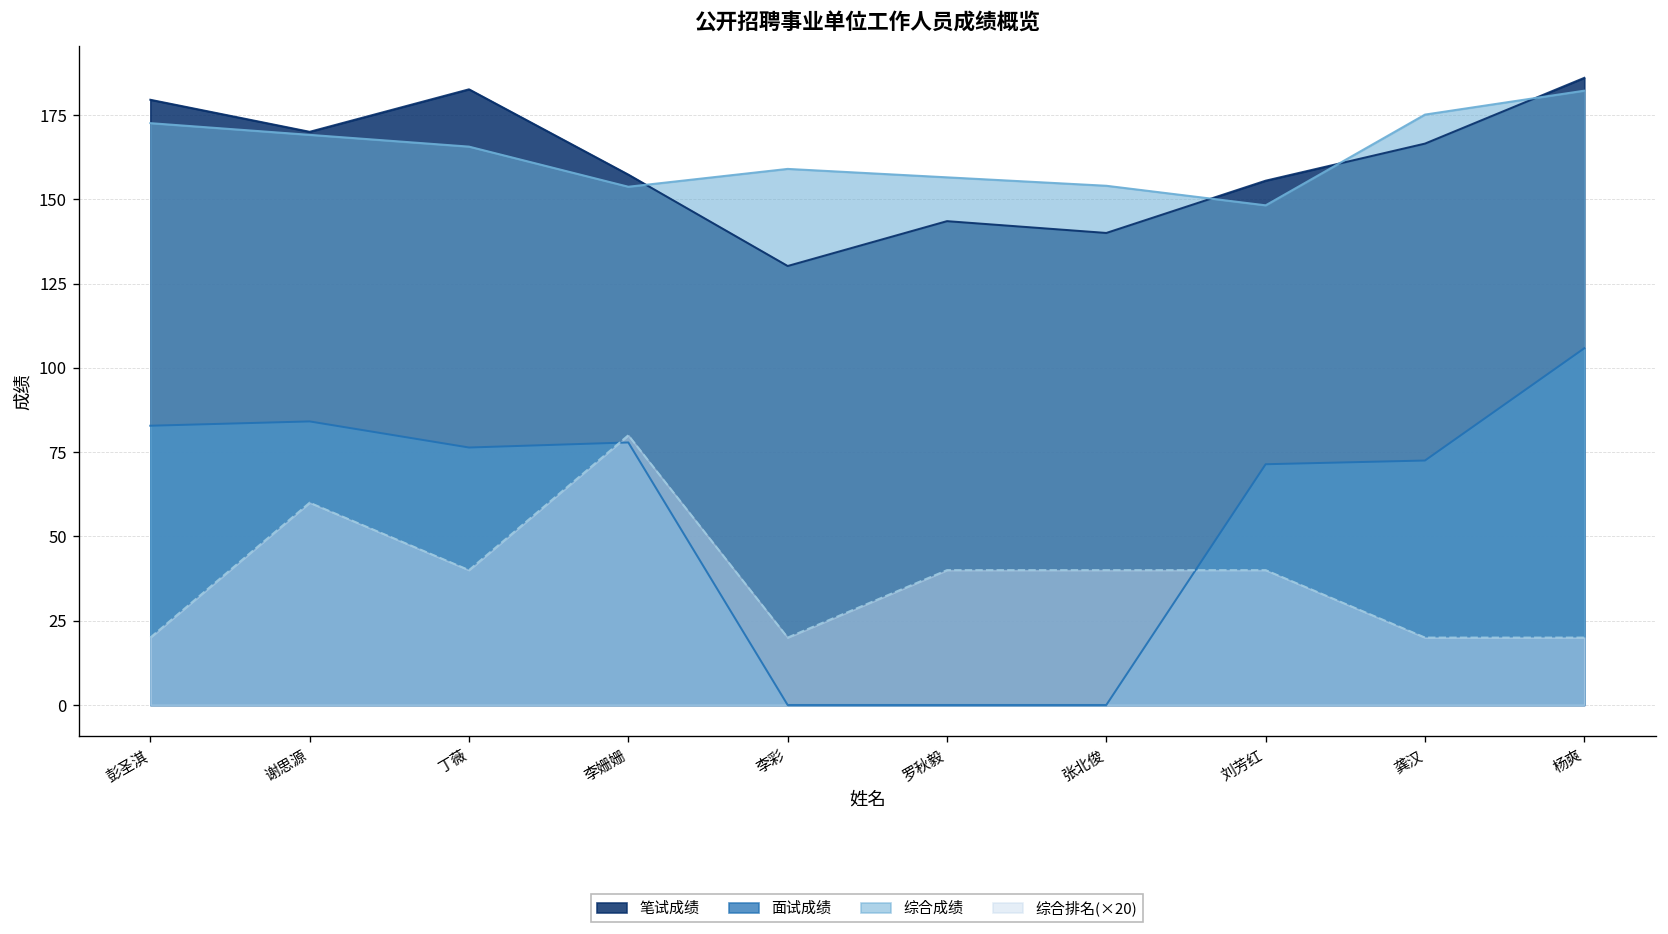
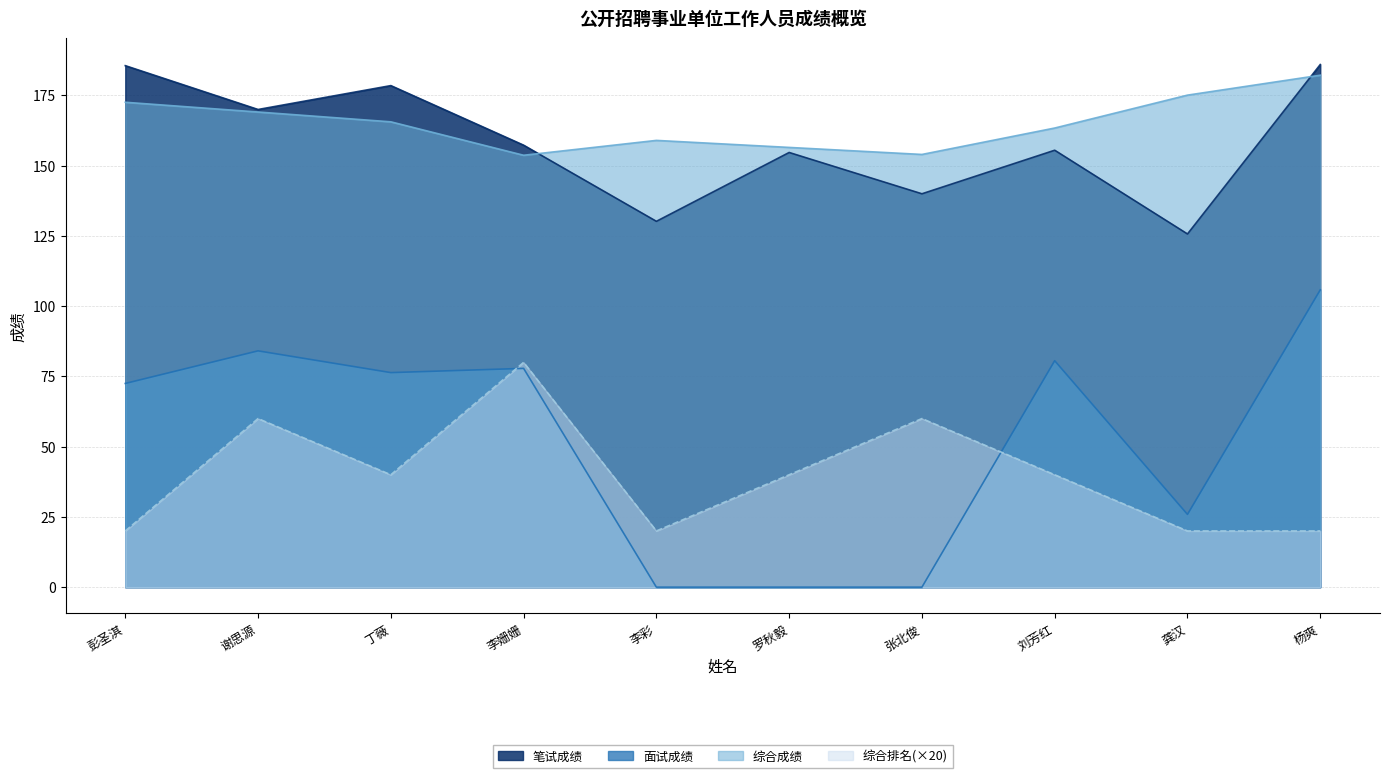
  {
    "笔试成绩": {
-     "彭圣淇": 180,
-     "丁薇": 183,
+     "彭圣淇": 186,
+     "丁薇": 179,
      "李姗姗": 157,
      "李彩": 130,
-     "罗秋毅": 144,
+     "罗秋毅": 155,
      "张北俊": 140,
      "刘芳红": 156,
-     "龚汉": 167,
+     "龚汉": 126,
      "杨爽": 186
    },
    "面试成绩": {
-     "彭圣淇": 83,
+     "彭圣淇": 73,
      "谢思源": 84,
      "丁薇": 76,
      "李姗姗": 78,
      "李彩": 0,
      "罗秋毅": 0,
      "张北俊": 0,
-     "刘芳红": 71,
-     "龚汉": 73,
+     "刘芳红": 81,
+     "龚汉": 26,
      "杨爽": 106
    },
    "综合成绩": {
      "彭圣淇": 173,
      "丁薇": 166,
      "李姗姗": 154,
      "李彩": 159,
      "罗秋毅": 157,
      "张北俊": 154,
-     "刘芳红": 148,
+     "刘芳红": 163,
      "龚汉": 175,
      "杨爽": 182
    },
    "综合排名(×20)": {
      "彭圣淇": 20,
      "谢思源": 60,
      "丁薇": 40,
      "李姗姗": 80,
      "李彩": 20,
      "罗秋毅": 40,
-     "张北俊": 40,
+     "张北俊": 60,
      "刘芳红": 40,
      "龚汉": 20,
      "杨爽": 20
    }
  }
